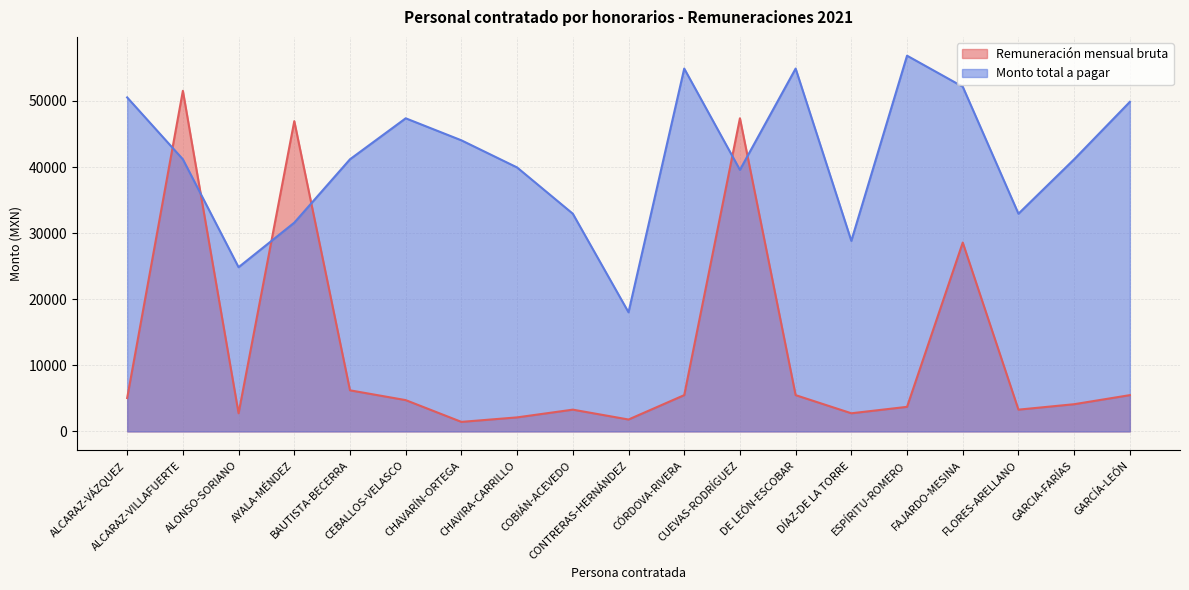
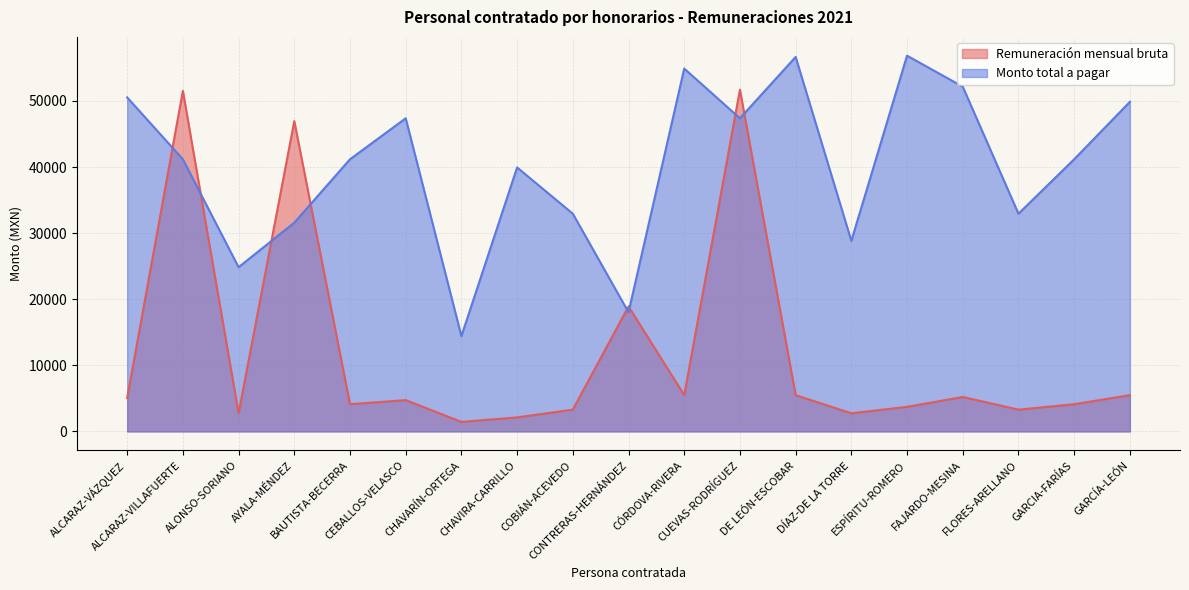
  {
    "Remuneración mensual bruta": {
      "ALCARAZ-VÁZQUEZ": 5000,
      "ALCARAZ-VILLAFUERTE": 52000,
      "ALONSO-SORIANO": 3000,
      "AYALA-MÉNDEZ": 47000,
-     "BAUTISTA-BECERRA": 6000,
+     "BAUTISTA-BECERRA": 4000,
      "CEBALLOS-VELASCO": 5000,
      "CHAVARÍN-ORTEGA": 1000,
      "CHAVIRA-CARRILLO": 2000,
      "COBIÁN-ACEVEDO": 3000,
-     "CONTRERAS-HERNÁNDEZ": 2000,
+     "CONTRERAS-HERNÁNDEZ": 19000,
      "CÓRDOVA-RIVERA": 5000,
-     "CUEVAS-RODRÍGUEZ": 47000,
+     "CUEVAS-RODRÍGUEZ": 52000,
      "DE LEÓN-ESCOBAR": 5000,
      "DÍAZ-DE LA TORRE": 3000,
      "ESPÍRITU-ROMERO": 4000,
-     "FAJARDO-MESINA": 29000,
+     "FAJARDO-MESINA": 5000,
      "FLORES-ARELLANO": 3000,
      "GARCIA-FARÍAS": 4000,
      "GARCÍA-LEÓN": 5000
    },
    "Monto total a pagar": {
      "ALCARAZ-VÁZQUEZ": 51000,
      "ALCARAZ-VILLAFUERTE": 41000,
      "ALONSO-SORIANO": 25000,
      "AYALA-MÉNDEZ": 32000,
      "BAUTISTA-BECERRA": 41000,
      "CEBALLOS-VELASCO": 47000,
-     "CHAVARÍN-ORTEGA": 44000,
+     "CHAVARÍN-ORTEGA": 14000,
      "CHAVIRA-CARRILLO": 40000,
      "COBIÁN-ACEVEDO": 33000,
      "CONTRERAS-HERNÁNDEZ": 18000,
      "CÓRDOVA-RIVERA": 55000,
-     "CUEVAS-RODRÍGUEZ": 40000,
-     "DE LEÓN-ESCOBAR": 55000,
+     "CUEVAS-RODRÍGUEZ": 47000,
+     "DE LEÓN-ESCOBAR": 57000,
      "DÍAZ-DE LA TORRE": 29000,
      "ESPÍRITU-ROMERO": 57000,
      "FAJARDO-MESINA": 52000,
      "FLORES-ARELLANO": 33000,
      "GARCIA-FARÍAS": 41000,
      "GARCÍA-LEÓN": 50000
    }
  }
